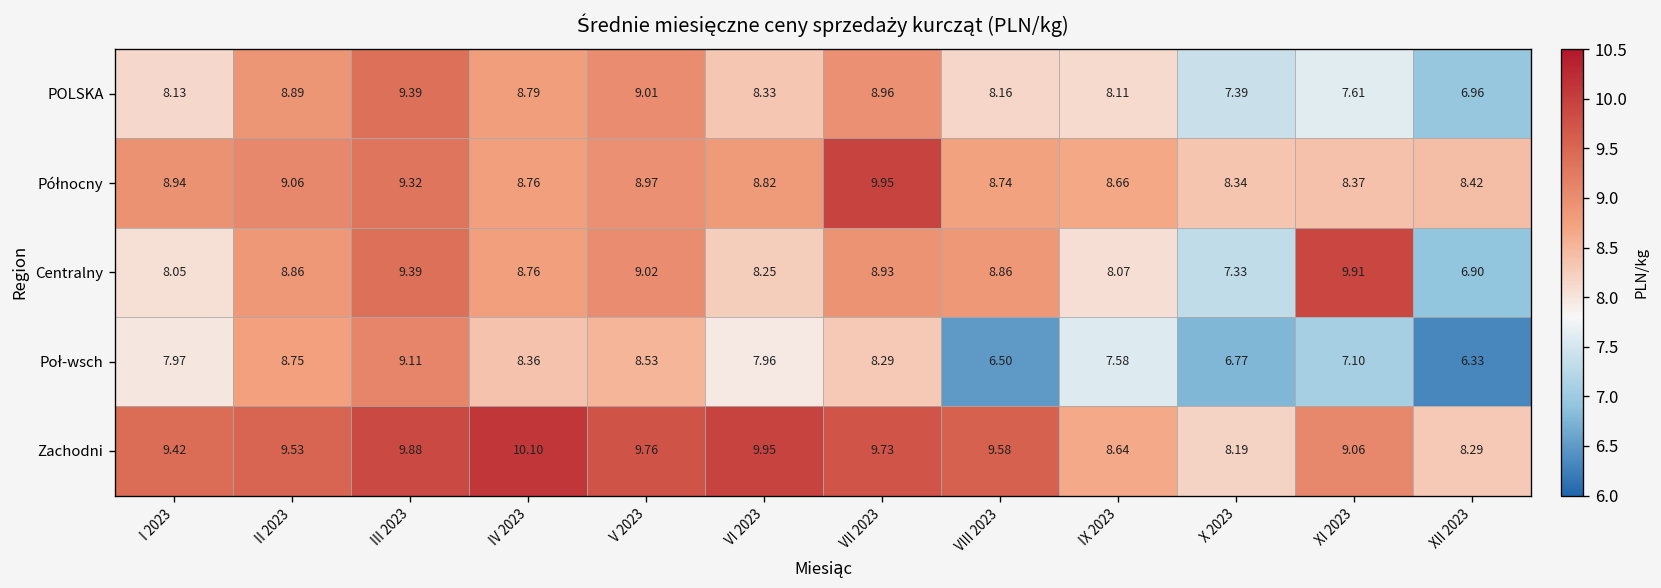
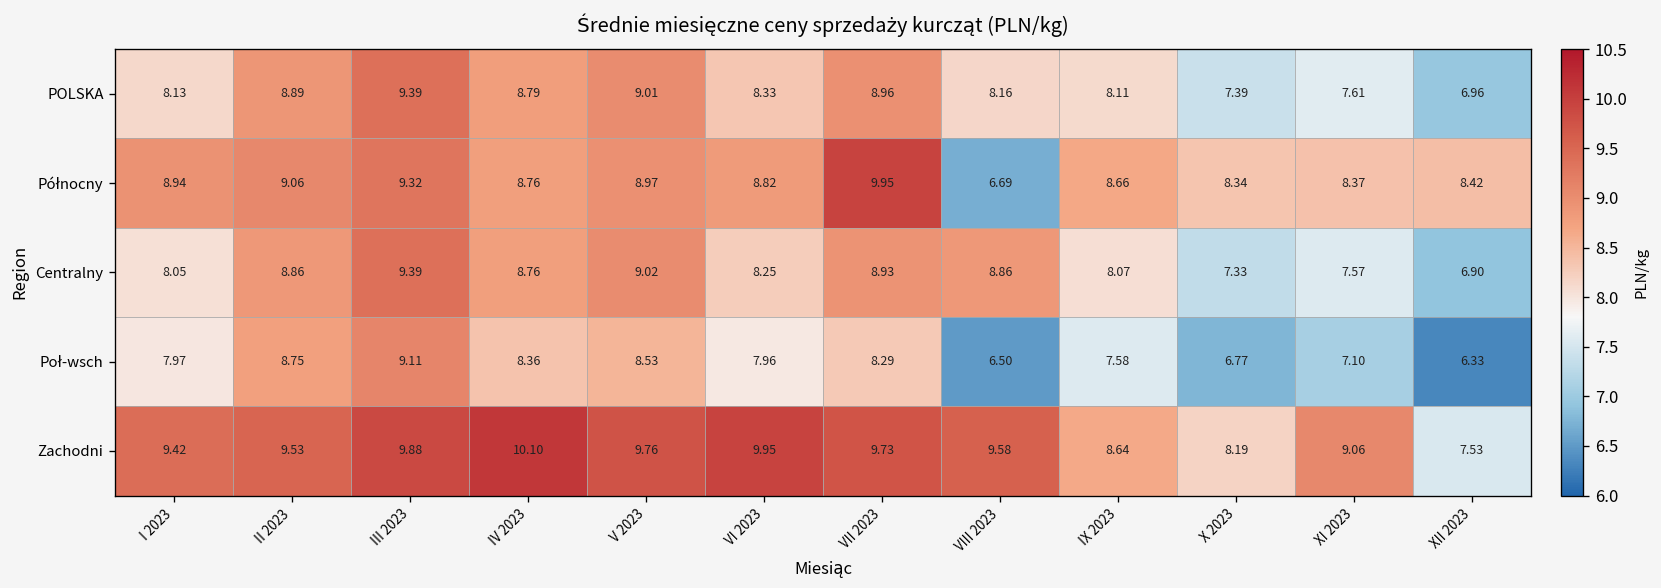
  {
    "POLSKA": {
      "I 2023": 8.13,
      "II 2023": 8.89,
      "III 2023": 9.39,
      "IV 2023": 8.79,
      "V 2023": 9.01,
      "VI 2023": 8.33,
      "VII 2023": 8.96,
      "VIII 2023": 8.16,
      "IX 2023": 8.11,
      "X 2023": 7.39,
      "XI 2023": 7.61,
      "XII 2023": 6.96
    },
    "Północny": {
      "I 2023": 8.94,
      "II 2023": 9.06,
      "III 2023": 9.32,
      "IV 2023": 8.76,
      "V 2023": 8.97,
      "VI 2023": 8.82,
      "VII 2023": 9.95,
-     "VIII 2023": 8.74,
+     "VIII 2023": 6.69,
      "IX 2023": 8.66,
      "X 2023": 8.34,
      "XI 2023": 8.37,
      "XII 2023": 8.42
    },
    "Centralny": {
      "I 2023": 8.05,
      "II 2023": 8.86,
      "III 2023": 9.39,
      "IV 2023": 8.76,
      "V 2023": 9.02,
      "VI 2023": 8.25,
      "VII 2023": 8.93,
      "VIII 2023": 8.86,
      "IX 2023": 8.07,
      "X 2023": 7.33,
-     "XI 2023": 9.91,
+     "XI 2023": 7.57,
      "XII 2023": 6.90
    },
    "Poł-wsch": {
      "I 2023": 7.97,
      "II 2023": 8.75,
      "III 2023": 9.11,
      "IV 2023": 8.36,
      "V 2023": 8.53,
      "VI 2023": 7.96,
      "VII 2023": 8.29,
      "VIII 2023": 6.50,
      "IX 2023": 7.58,
      "X 2023": 6.77,
      "XI 2023": 7.10,
      "XII 2023": 6.33
    },
    "Zachodni": {
      "I 2023": 9.42,
      "II 2023": 9.53,
      "III 2023": 9.88,
      "IV 2023": 10.10,
      "V 2023": 9.76,
      "VI 2023": 9.95,
      "VII 2023": 9.73,
      "VIII 2023": 9.58,
      "IX 2023": 8.64,
      "X 2023": 8.19,
      "XI 2023": 9.06,
-     "XII 2023": 8.29
+     "XII 2023": 7.53
    }
  }
